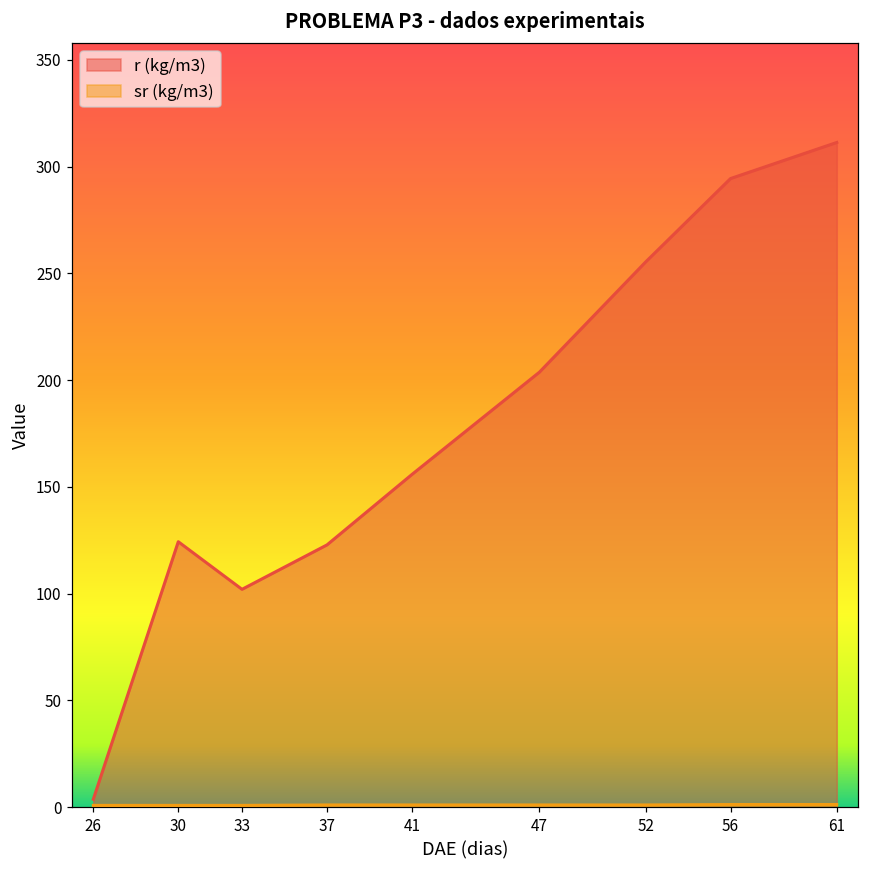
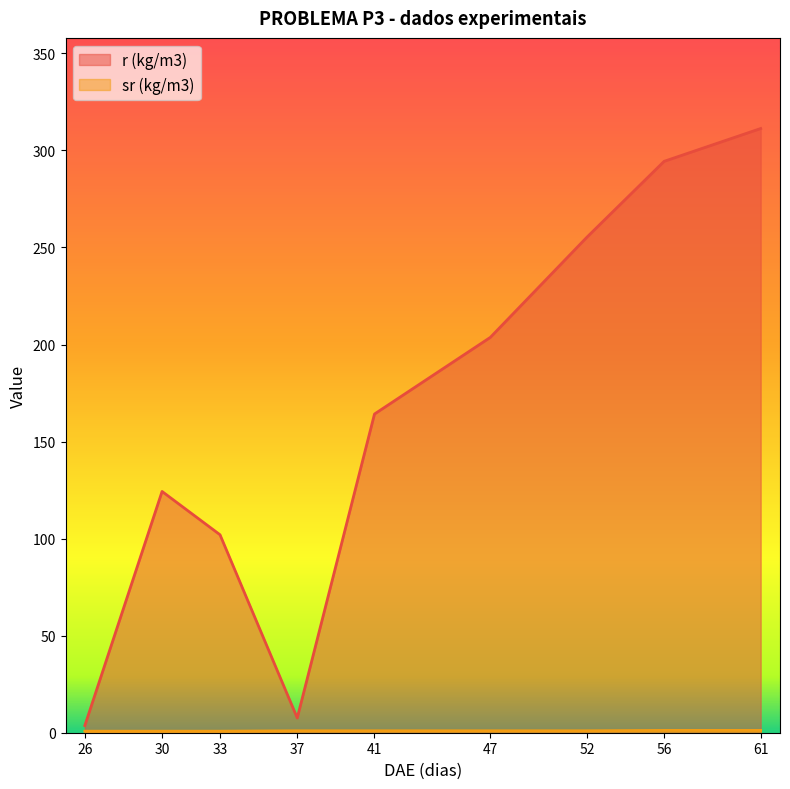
  {
    "r (kg/m3)": {
      "26": 4,
      "30": 124,
      "33": 102,
-     "37": 123,
-     "41": 156,
+     "37": 8,
+     "41": 164,
      "47": 204,
      "52": 255,
      "56": 294,
      "61": 311
    },
    "sr (kg/m3)": {
      "26": 1,
      "30": 1,
      "33": 1,
      "37": 1,
      "41": 1,
      "47": 1,
      "52": 1,
      "56": 1,
      "61": 1
    }
  }
